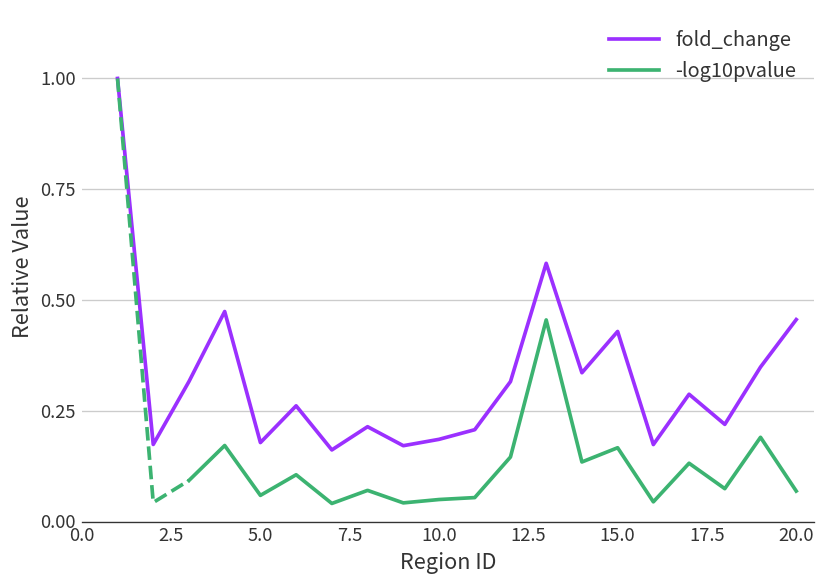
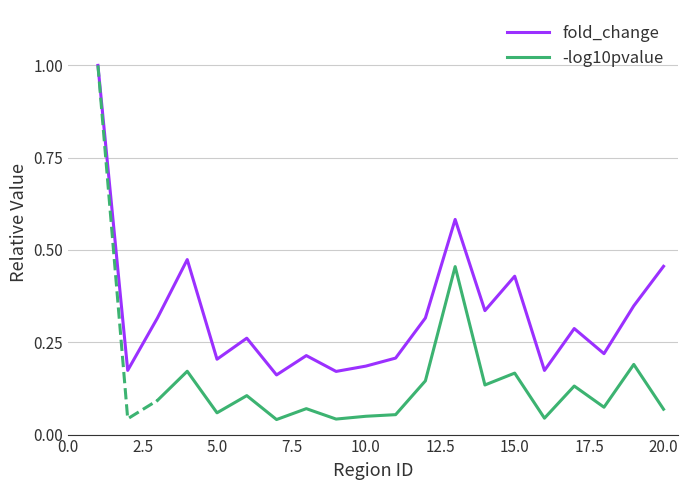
  {
    "fold_change": {
-     "5.0": 0.18,
+     "5.0": 0.20,
      "10.0": 0.19,
      "15.0": 0.43,
      "20.0": 0.46
    }
  }
